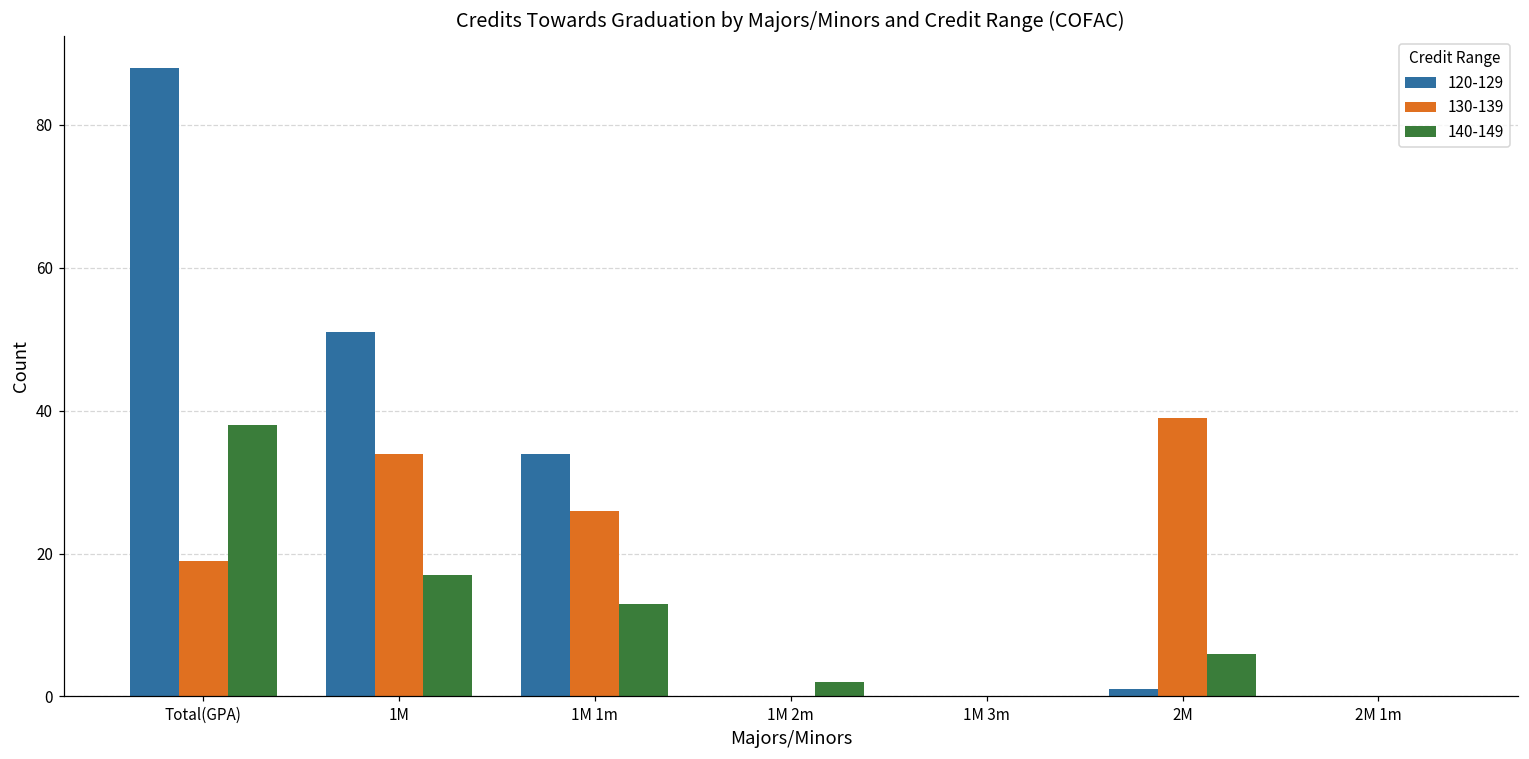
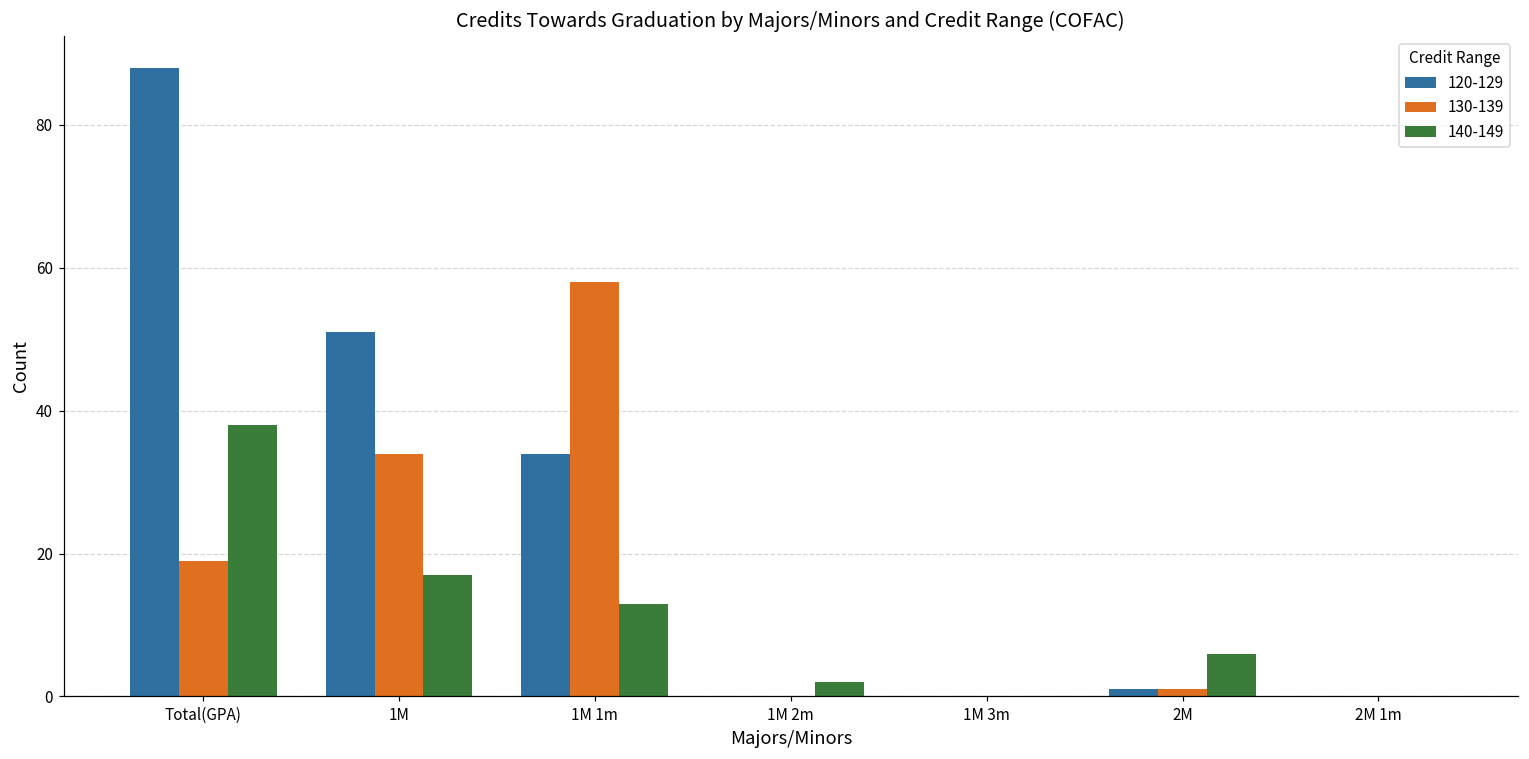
  {
    "120-129": {
      "Total(GPA)": 88,
      "1M": 51,
      "1M 1m": 34,
      "1M 2m": 0,
      "1M 3m": 0,
      "2M": 1,
      "2M 1m": 0
    },
    "130-139": {
      "Total(GPA)": 19,
      "1M": 34,
-     "1M 1m": 26,
+     "1M 1m": 58,
      "1M 2m": 0,
      "1M 3m": 0,
-     "2M": 39,
+     "2M": 1,
      "2M 1m": 0
    },
    "140-149": {
      "Total(GPA)": 38,
      "1M": 17,
      "1M 1m": 13,
      "1M 2m": 2,
      "1M 3m": 0,
      "2M": 6,
      "2M 1m": 0
    }
  }
